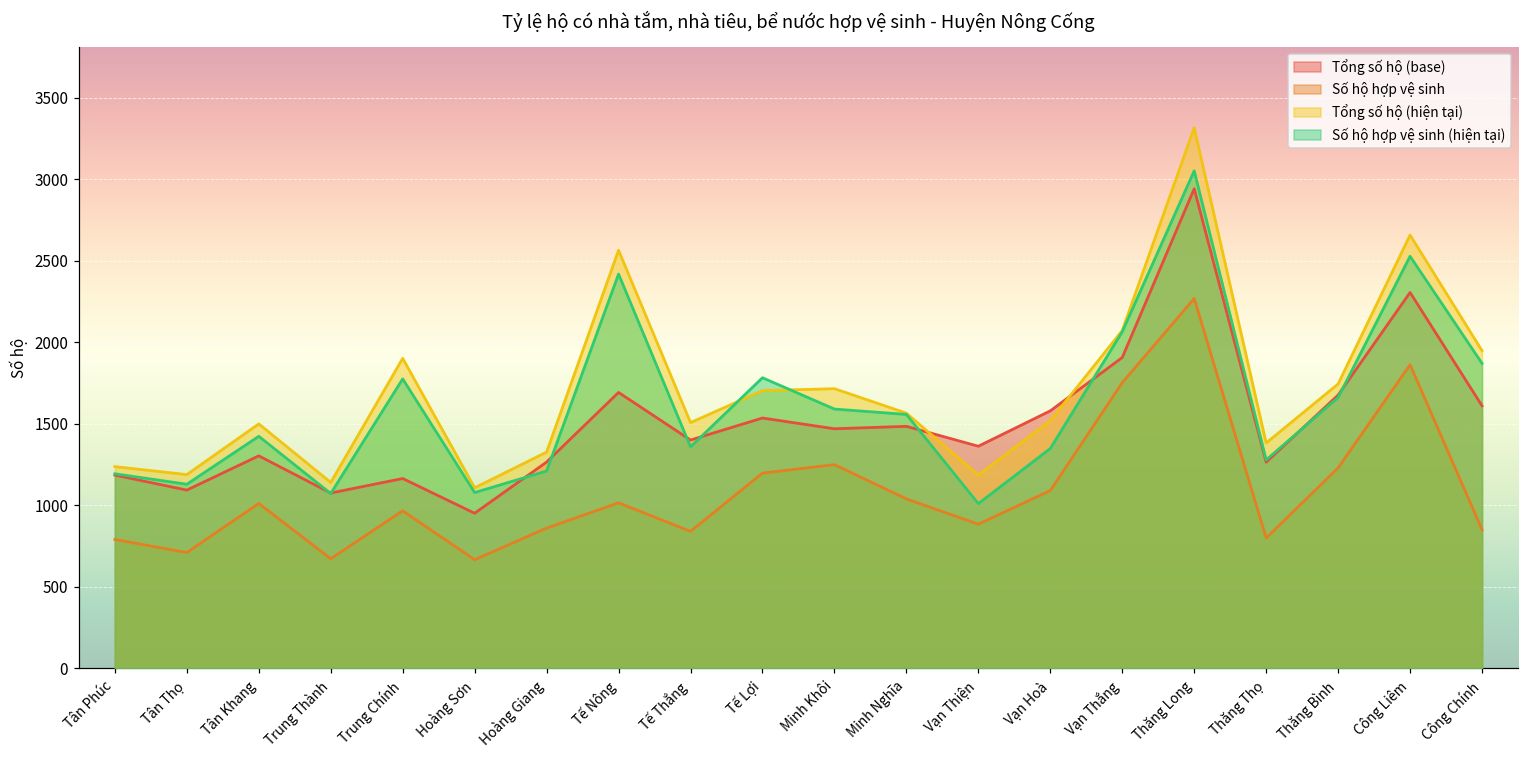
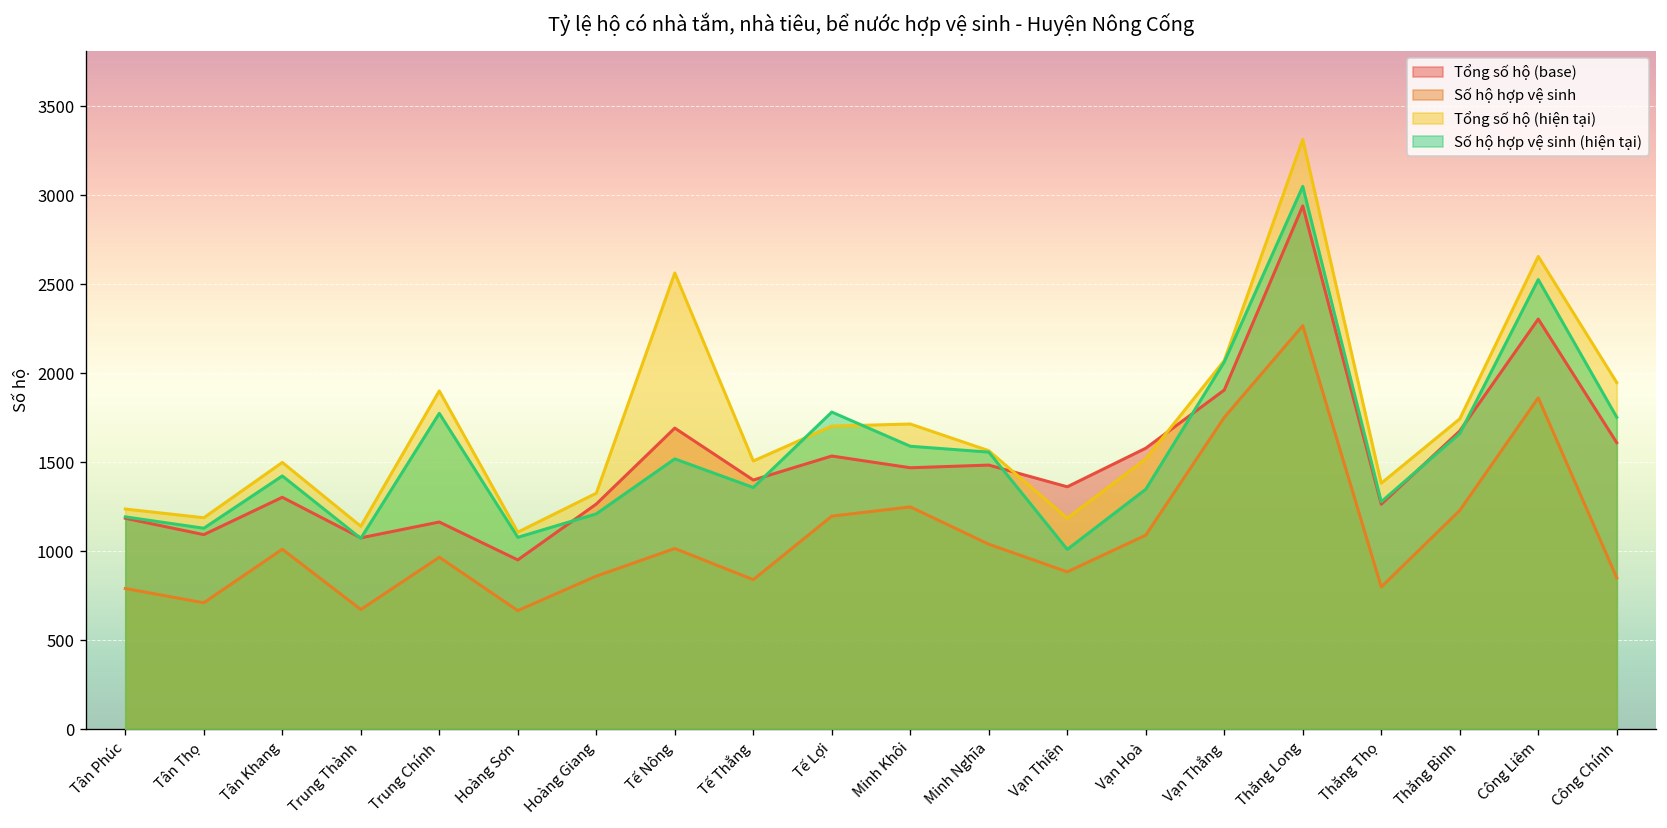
  {
    "Số hộ hợp vệ sinh (hiện tại)": {
      "Tân Thọ": 1130,
      "Tân Khang": 1420,
      "Trung Chính": 1780,
      "Hoàng Sơn": 1080,
      "Hoàng Giang": 1210,
-     "Tế Nông": 2420,
+     "Tế Nông": 1520,
      "Tế Thắng": 1360,
      "Tế Lợi": 1780,
      "Minh Khôi": 1590,
      "Vạn Thiện": 1010,
      "Vạn Hoà": 1350,
      "Thăng Long": 3050,
      "Công Liêm": 2530,
-     "Công Chính": 1870
+     "Công Chính": 1750
    }
  }
